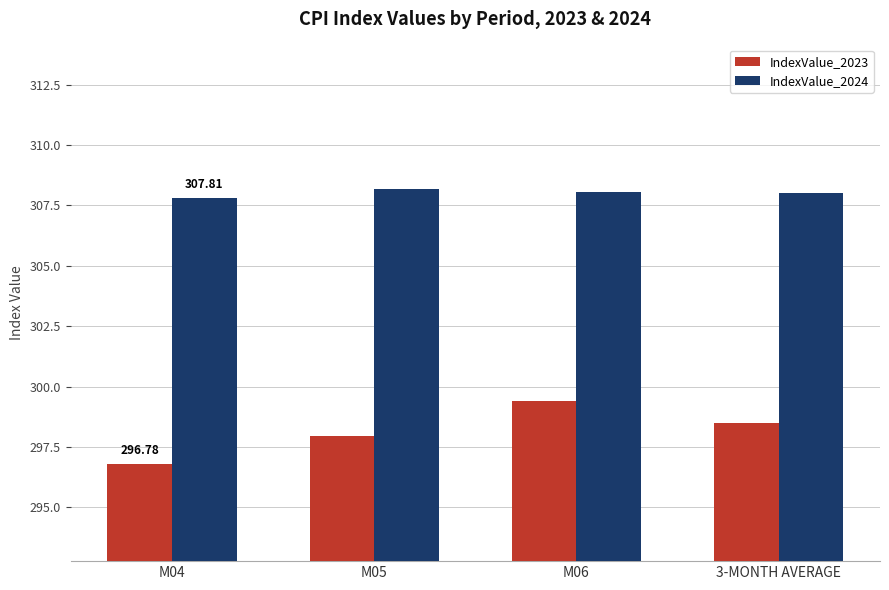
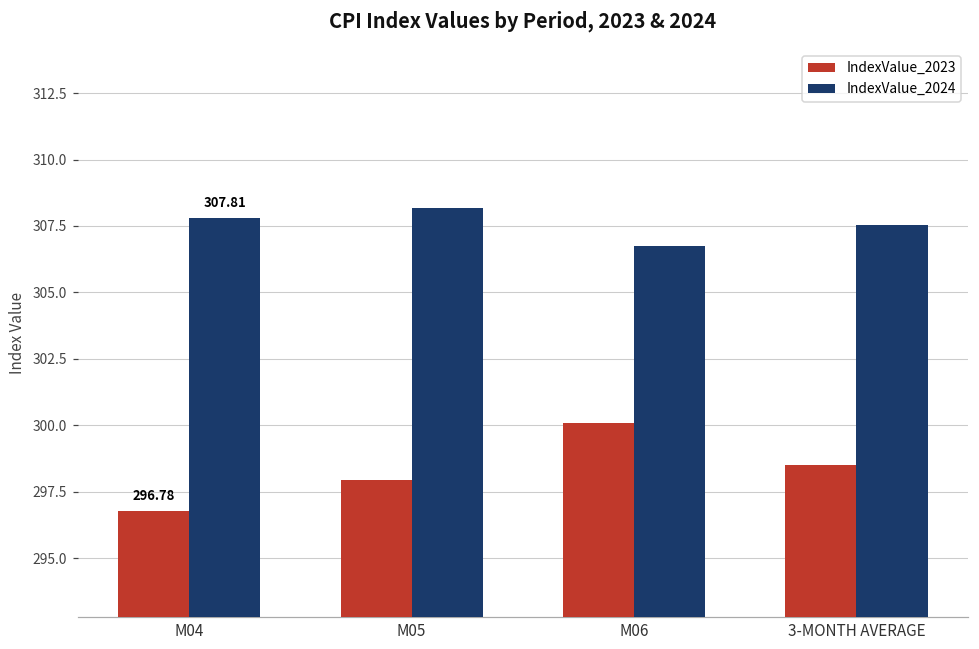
  {
    "IndexValue_2023": {
      "M05": 297.9,
-     "M06": 299.4,
+     "M06": 300.1,
      "3-MONTH AVERAGE": 298.5
    },
    "IndexValue_2024": {
      "M05": 308.2,
-     "M06": 308.1,
-     "3-MONTH AVERAGE": 308.0
+     "M06": 306.7,
+     "3-MONTH AVERAGE": 307.5
    }
  }
